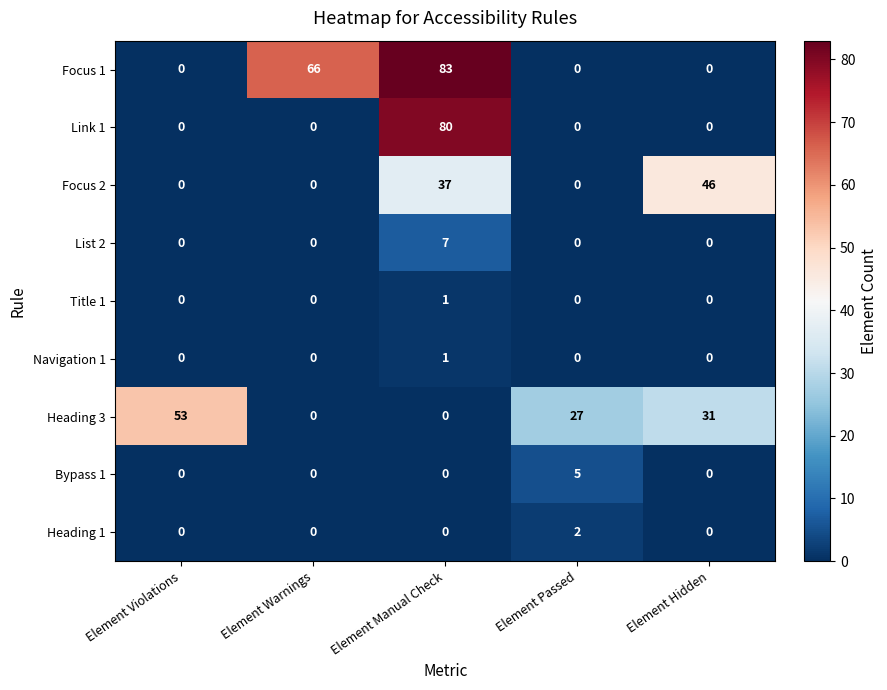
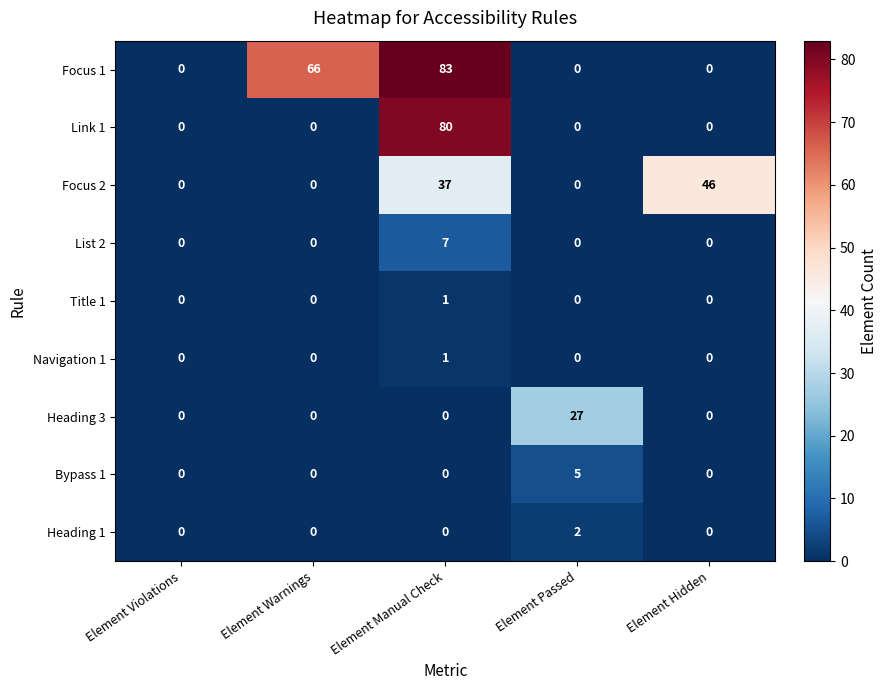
  {
    "Focus 1": {
      "Element Violations": 0,
      "Element Warnings": 66,
      "Element Manual Check": 83,
      "Element Passed": 0,
      "Element Hidden": 0
    },
    "Link 1": {
      "Element Violations": 0,
      "Element Warnings": 0,
      "Element Manual Check": 80,
      "Element Passed": 0,
      "Element Hidden": 0
    },
    "Focus 2": {
      "Element Violations": 0,
      "Element Warnings": 0,
      "Element Manual Check": 37,
      "Element Passed": 0,
      "Element Hidden": 46
    },
    "List 2": {
      "Element Violations": 0,
      "Element Warnings": 0,
      "Element Manual Check": 7,
      "Element Passed": 0,
      "Element Hidden": 0
    },
    "Title 1": {
      "Element Violations": 0,
      "Element Warnings": 0,
      "Element Manual Check": 1,
      "Element Passed": 0,
      "Element Hidden": 0
    },
    "Navigation 1": {
      "Element Violations": 0,
      "Element Warnings": 0,
      "Element Manual Check": 1,
      "Element Passed": 0,
      "Element Hidden": 0
    },
    "Heading 3": {
-     "Element Violations": 53,
+     "Element Violations": 0,
      "Element Warnings": 0,
      "Element Manual Check": 0,
      "Element Passed": 27,
-     "Element Hidden": 31
+     "Element Hidden": 0
    },
    "Bypass 1": {
      "Element Violations": 0,
      "Element Warnings": 0,
      "Element Manual Check": 0,
      "Element Passed": 5,
      "Element Hidden": 0
    },
    "Heading 1": {
      "Element Violations": 0,
      "Element Warnings": 0,
      "Element Manual Check": 0,
      "Element Passed": 2,
      "Element Hidden": 0
    }
  }
